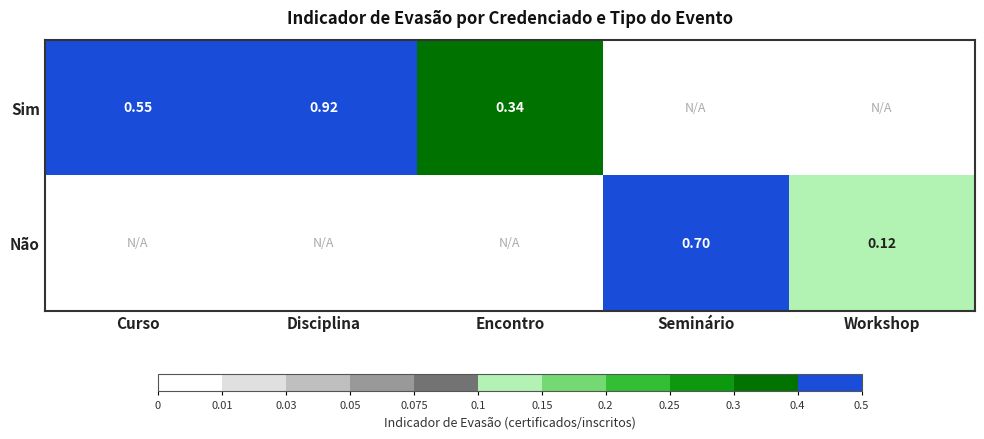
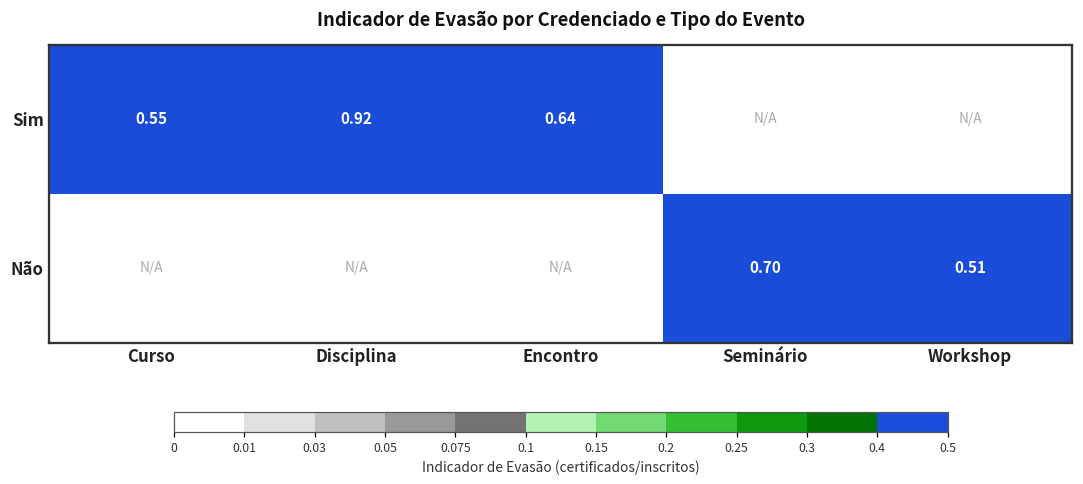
  {
    "Sim": {
      "Curso": 0.55,
      "Disciplina": 0.92,
-     "Encontro": 0.34
+     "Encontro": 0.64
    },
    "Não": {
      "Seminário": 0.70,
-     "Workshop": 0.12
+     "Workshop": 0.51
    }
  }
